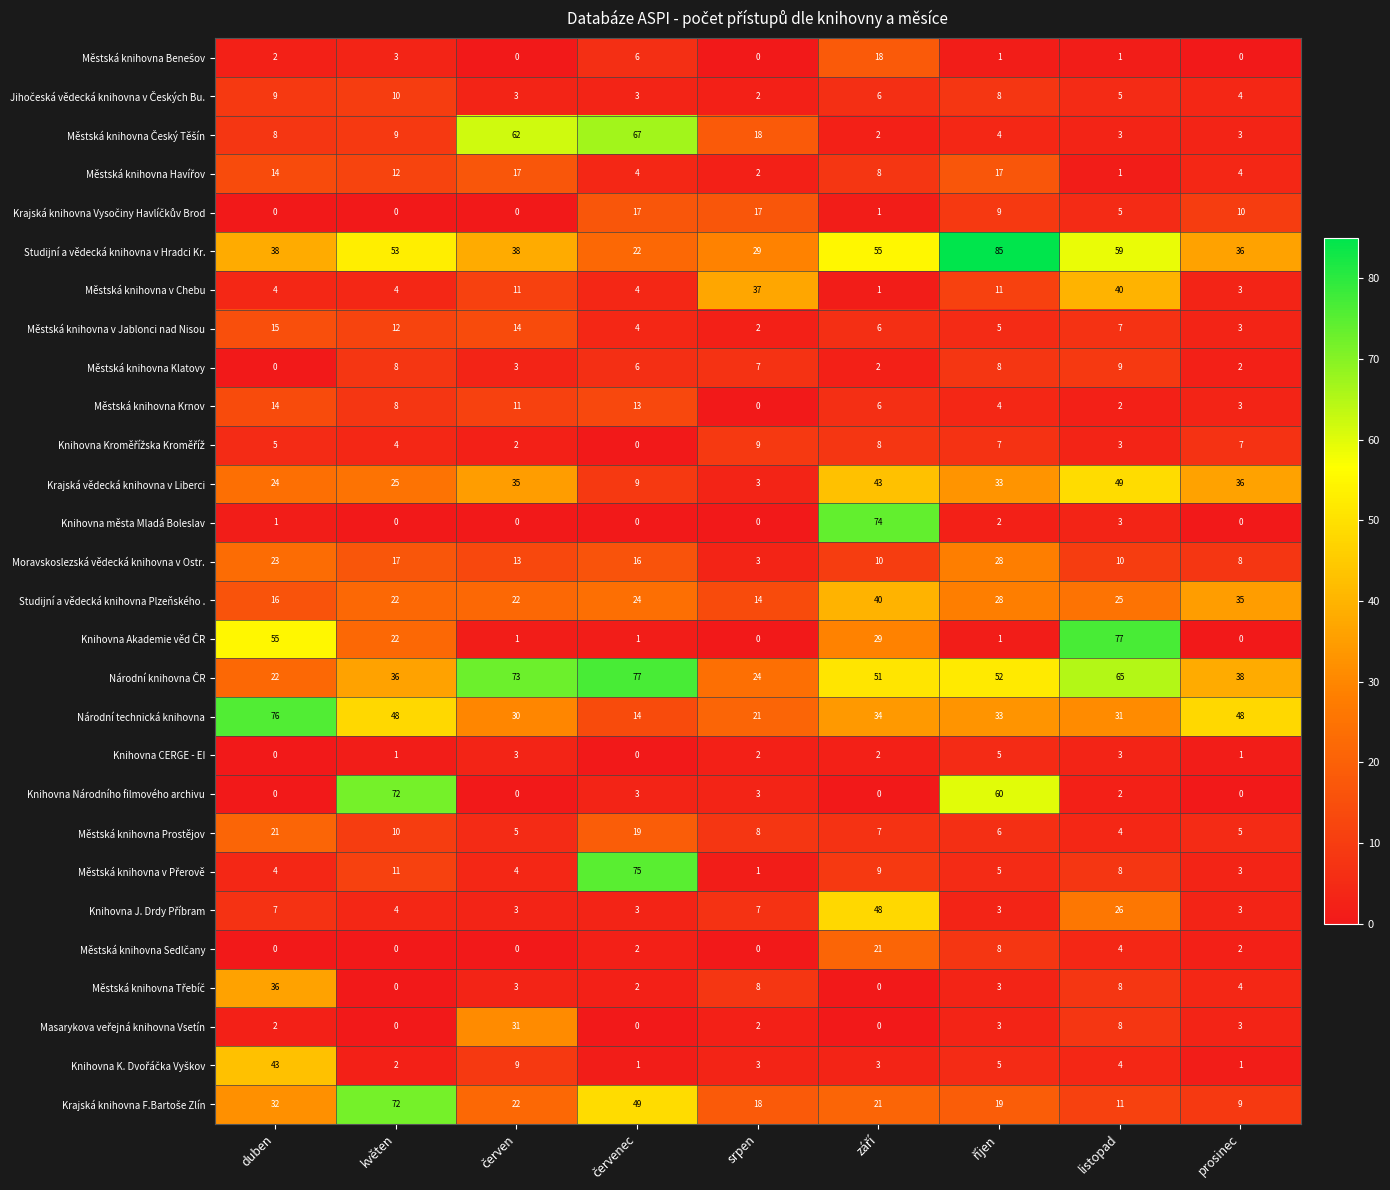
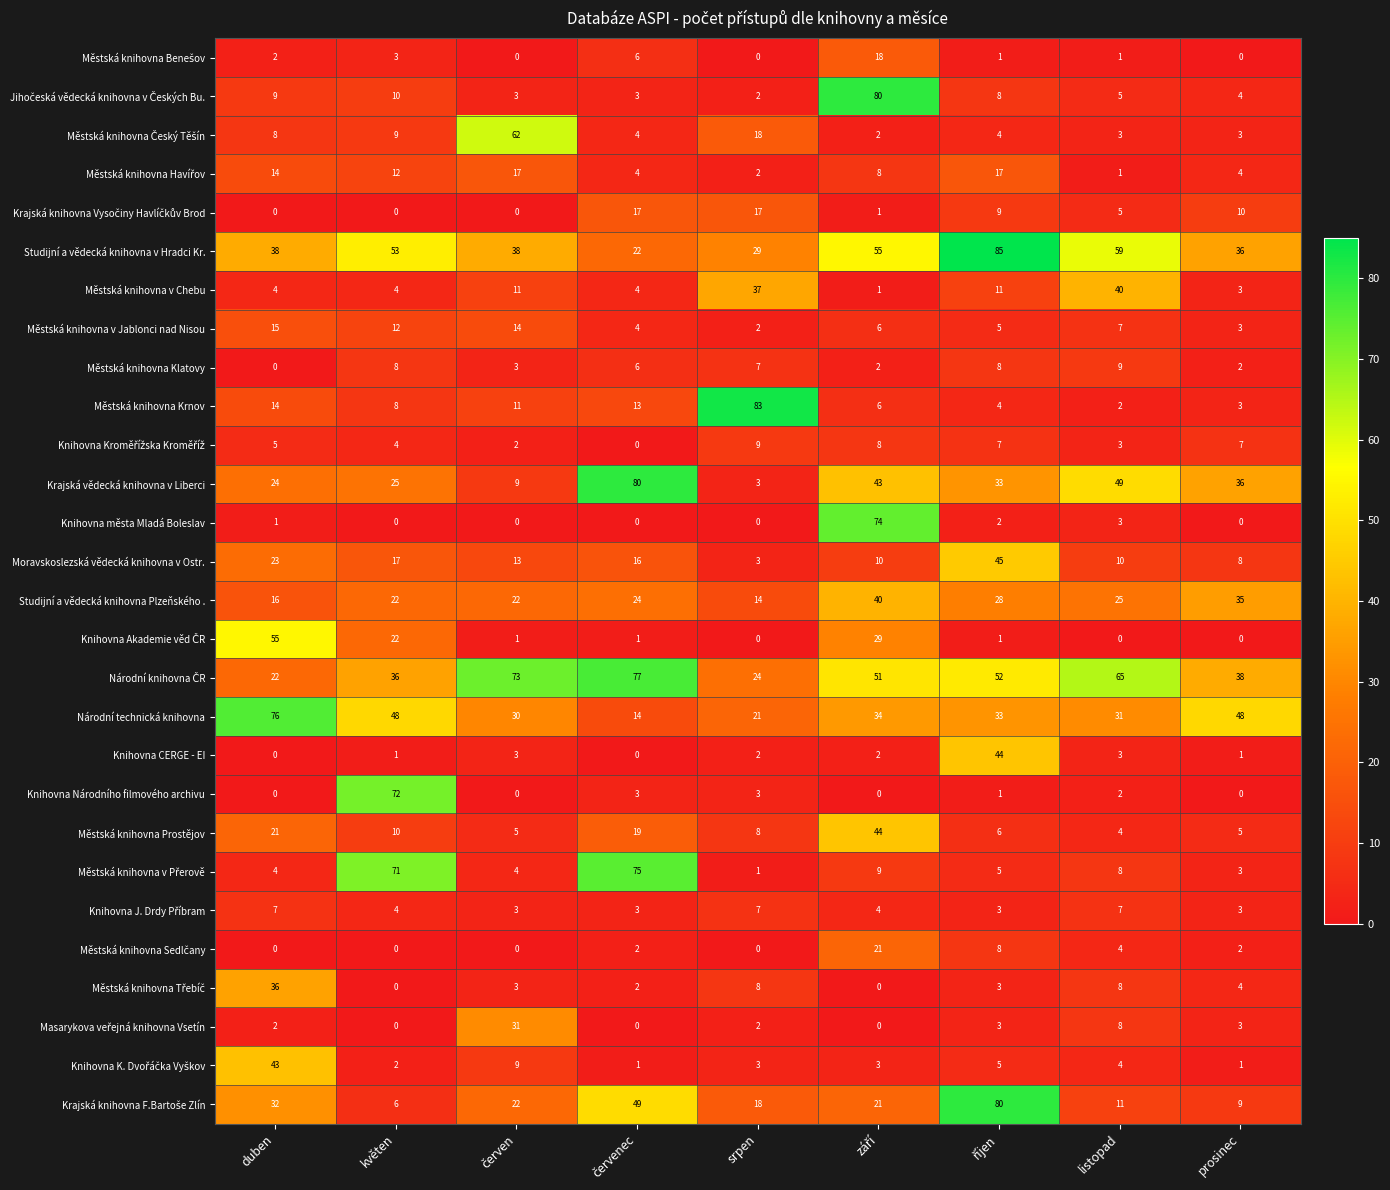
  {
    "Jihočeská vědecká knihovna v Českých Bu.": {
      "duben": 9,
      "květen": 10,
      "červen": 3,
      "červenec": 3,
      "srpen": 2,
-     "září": 6,
+     "září": 80,
      "říjen": 8,
      "listopad": 5,
      "prosinec": 4
    },
    "Městská knihovna Český Těšín": {
      "duben": 8,
      "květen": 9,
      "červen": 62,
-     "červenec": 67,
+     "červenec": 4,
      "srpen": 18,
      "září": 2,
      "říjen": 4,
      "listopad": 3,
      "prosinec": 3
    },
    "Městská knihovna Krnov": {
      "duben": 14,
      "květen": 8,
      "červen": 11,
      "červenec": 13,
-     "srpen": 0,
+     "srpen": 83,
      "září": 6,
      "říjen": 4,
      "listopad": 2,
      "prosinec": 3
    },
    "Krajská vědecká knihovna v Liberci": {
      "duben": 24,
      "květen": 25,
-     "červen": 35,
-     "červenec": 9,
+     "červen": 9,
+     "červenec": 80,
      "srpen": 3,
      "září": 43,
      "říjen": 33,
      "listopad": 49,
      "prosinec": 36
    },
    "Moravskoslezská vědecká knihovna v Ostr.": {
      "duben": 23,
      "květen": 17,
      "červen": 13,
      "červenec": 16,
      "srpen": 3,
      "září": 10,
-     "říjen": 28,
+     "říjen": 45,
      "listopad": 10,
      "prosinec": 8
    },
    "Knihovna Akademie věd ČR": {
      "duben": 55,
      "květen": 22,
      "červen": 1,
      "červenec": 1,
      "srpen": 0,
      "září": 29,
      "říjen": 1,
-     "listopad": 77,
+     "listopad": 0,
      "prosinec": 0
    },
    "Knihovna CERGE - EI": {
      "duben": 0,
      "květen": 1,
      "červen": 3,
      "červenec": 0,
      "srpen": 2,
      "září": 2,
-     "říjen": 5,
+     "říjen": 44,
      "listopad": 3,
      "prosinec": 1
    },
    "Knihovna Národního filmového archivu": {
      "duben": 0,
      "květen": 72,
      "červen": 0,
      "červenec": 3,
      "srpen": 3,
      "září": 0,
-     "říjen": 60,
+     "říjen": 1,
      "listopad": 2,
      "prosinec": 0
    },
    "Městská knihovna Prostějov": {
      "duben": 21,
      "květen": 10,
      "červen": 5,
      "červenec": 19,
      "srpen": 8,
-     "září": 7,
+     "září": 44,
      "říjen": 6,
      "listopad": 4,
      "prosinec": 5
    },
    "Městská knihovna v Přerově": {
      "duben": 4,
-     "květen": 11,
+     "květen": 71,
      "červen": 4,
      "červenec": 75,
      "srpen": 1,
      "září": 9,
      "říjen": 5,
      "listopad": 8,
      "prosinec": 3
    },
    "Knihovna J. Drdy Příbram": {
      "duben": 7,
      "květen": 4,
      "červen": 3,
      "červenec": 3,
      "srpen": 7,
-     "září": 48,
+     "září": 4,
      "říjen": 3,
-     "listopad": 26,
+     "listopad": 7,
      "prosinec": 3
    },
    "Krajská knihovna F.Bartoše Zlín": {
      "duben": 32,
-     "květen": 72,
+     "květen": 6,
      "červen": 22,
      "červenec": 49,
      "srpen": 18,
      "září": 21,
-     "říjen": 19,
+     "říjen": 80,
      "listopad": 11,
      "prosinec": 9
    }
  }
